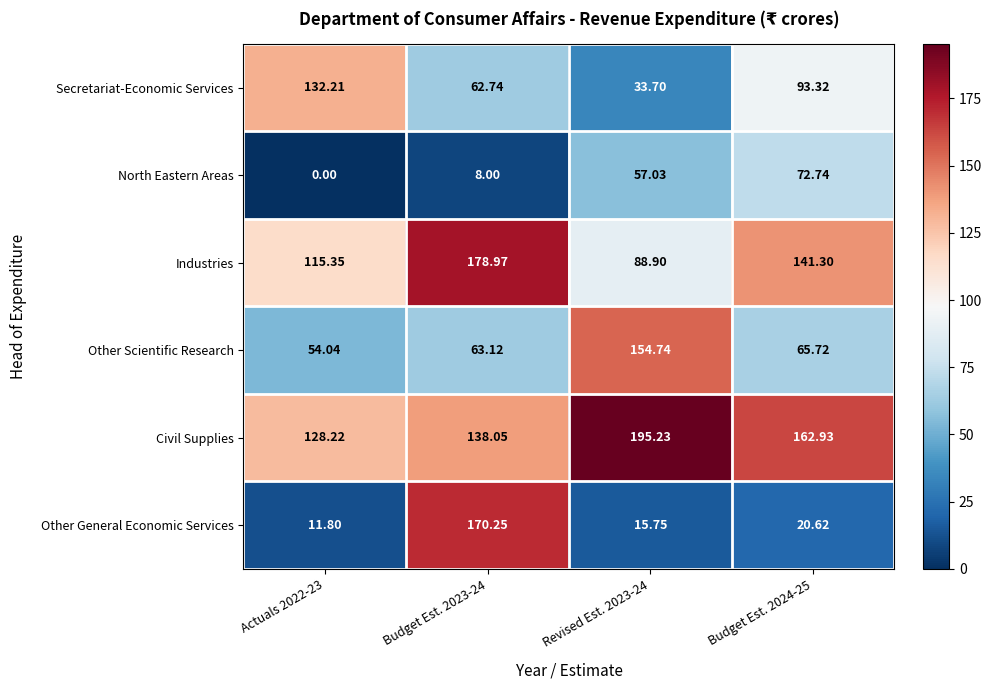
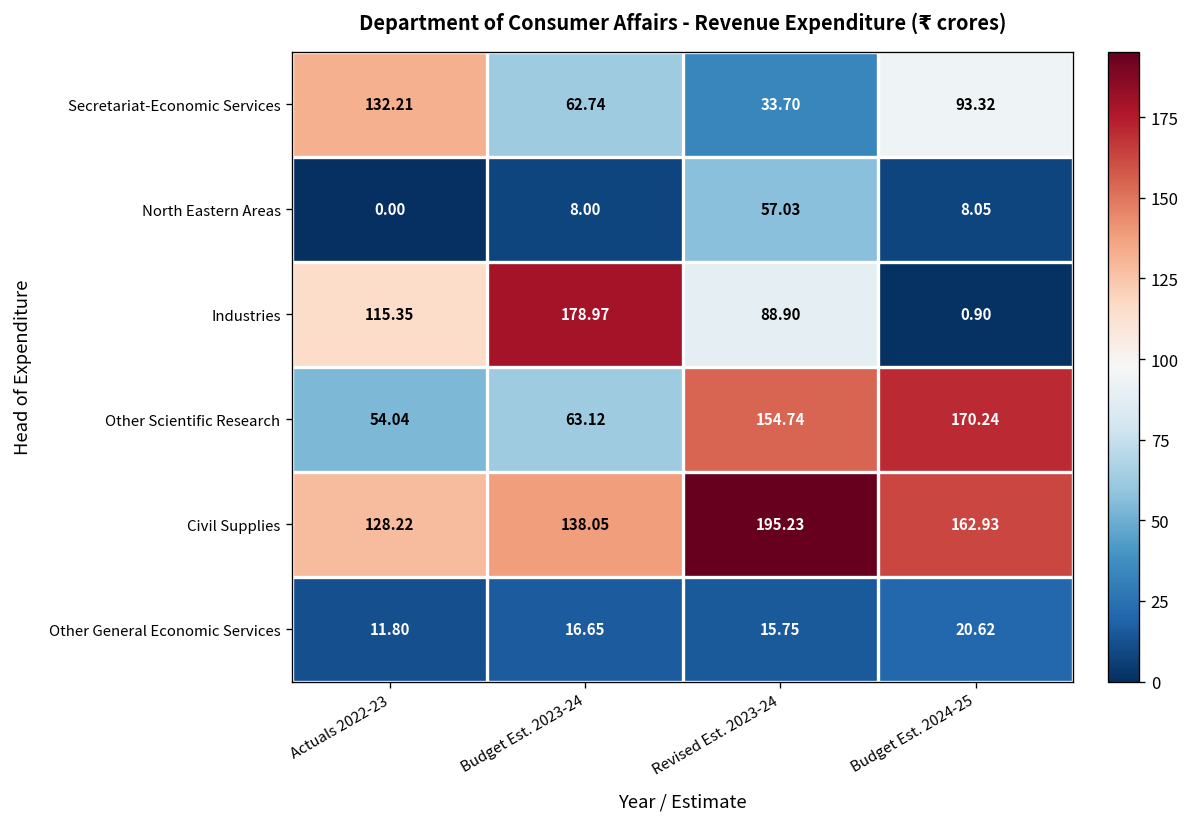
  {
    "Secretariat-Economic Services": {
      "Actuals 2022-23": 132.21,
      "Budget Est. 2023-24": 62.74,
      "Revised Est. 2023-24": 33.70,
      "Budget Est. 2024-25": 93.32
    },
    "North Eastern Areas": {
      "Actuals 2022-23": 0.00,
      "Budget Est. 2023-24": 8.00,
      "Revised Est. 2023-24": 57.03,
-     "Budget Est. 2024-25": 72.74
+     "Budget Est. 2024-25": 8.05
    },
    "Industries": {
      "Actuals 2022-23": 115.35,
      "Budget Est. 2023-24": 178.97,
      "Revised Est. 2023-24": 88.90,
-     "Budget Est. 2024-25": 141.30
+     "Budget Est. 2024-25": 0.90
    },
    "Other Scientific Research": {
      "Actuals 2022-23": 54.04,
      "Budget Est. 2023-24": 63.12,
      "Revised Est. 2023-24": 154.74,
-     "Budget Est. 2024-25": 65.72
+     "Budget Est. 2024-25": 170.24
    },
    "Civil Supplies": {
      "Actuals 2022-23": 128.22,
      "Budget Est. 2023-24": 138.05,
      "Revised Est. 2023-24": 195.23,
      "Budget Est. 2024-25": 162.93
    },
    "Other General Economic Services": {
      "Actuals 2022-23": 11.80,
-     "Budget Est. 2023-24": 170.25,
+     "Budget Est. 2023-24": 16.65,
      "Revised Est. 2023-24": 15.75,
      "Budget Est. 2024-25": 20.62
    }
  }
